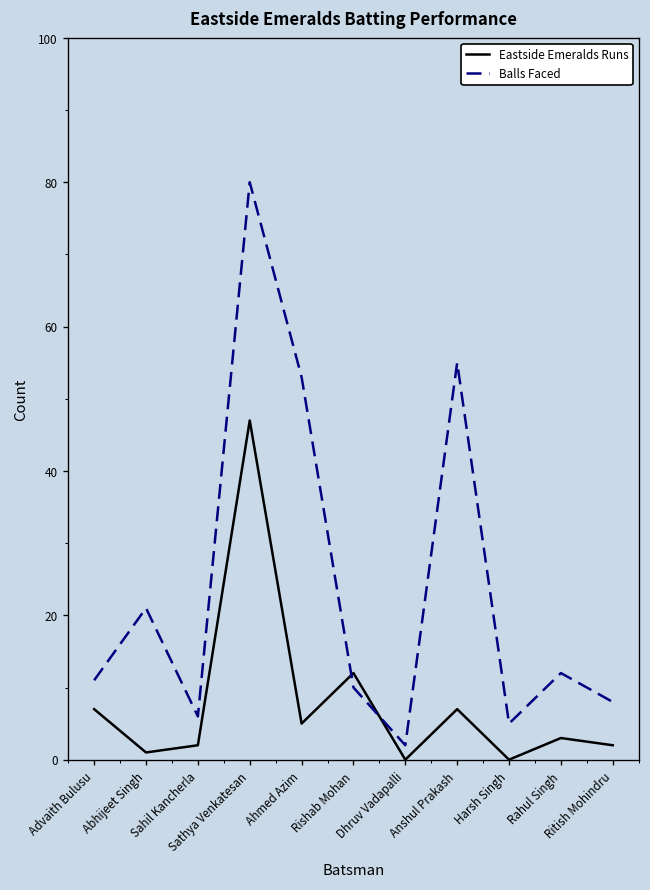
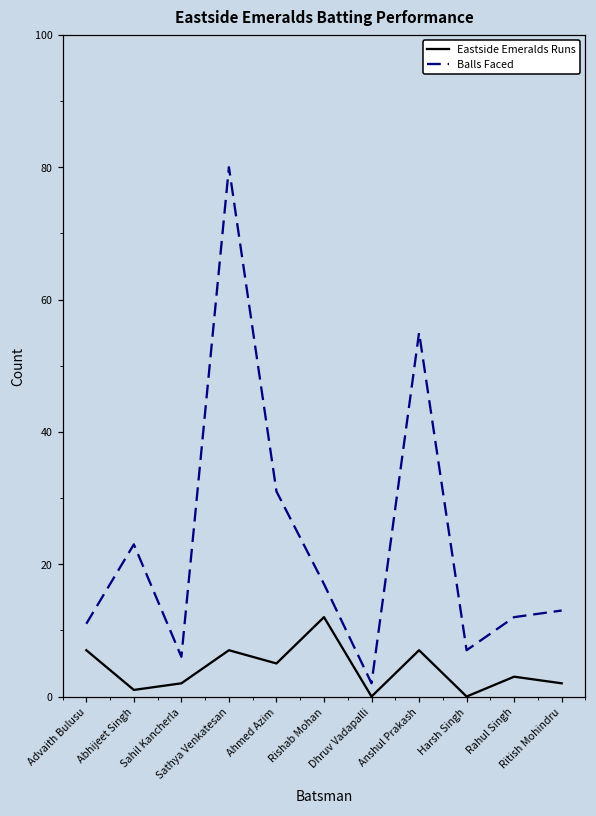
  {
    "Eastside Emeralds Runs": {
      "Advaith Bulusu": 7,
      "Abhijeet Singh": 1,
      "Sahil Kancherla": 2,
-     "Sathya Venkatesan": 47,
+     "Sathya Venkatesan": 7,
      "Ahmed Azim": 5,
      "Rishab Mohan": 12,
      "Dhruv Vadapalli": 0,
      "Anshul Prakash": 7,
      "Harsh Singh": 0,
      "Rahul Singh": 3,
      "Ritish Mohindru": 2
    },
    "Balls Faced": {
      "Advaith Bulusu": 11,
-     "Abhijeet Singh": 21,
+     "Abhijeet Singh": 23,
      "Sahil Kancherla": 6,
      "Sathya Venkatesan": 80,
-     "Ahmed Azim": 53,
-     "Rishab Mohan": 10,
+     "Ahmed Azim": 31,
+     "Rishab Mohan": 17,
      "Dhruv Vadapalli": 2,
      "Anshul Prakash": 55,
-     "Harsh Singh": 5,
+     "Harsh Singh": 7,
      "Rahul Singh": 12,
-     "Ritish Mohindru": 8
+     "Ritish Mohindru": 13
    }
  }
